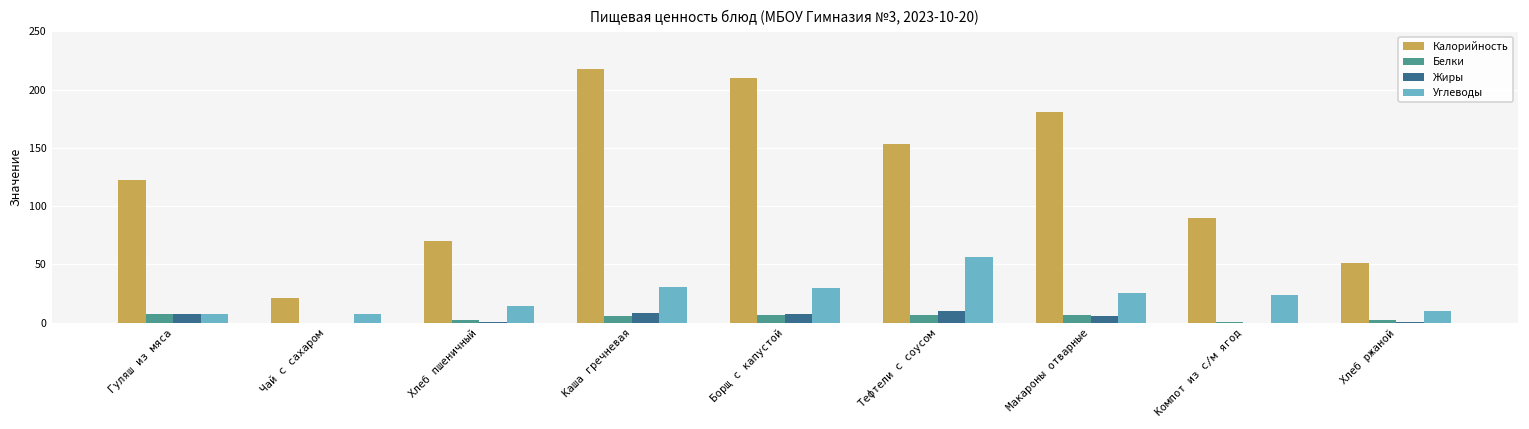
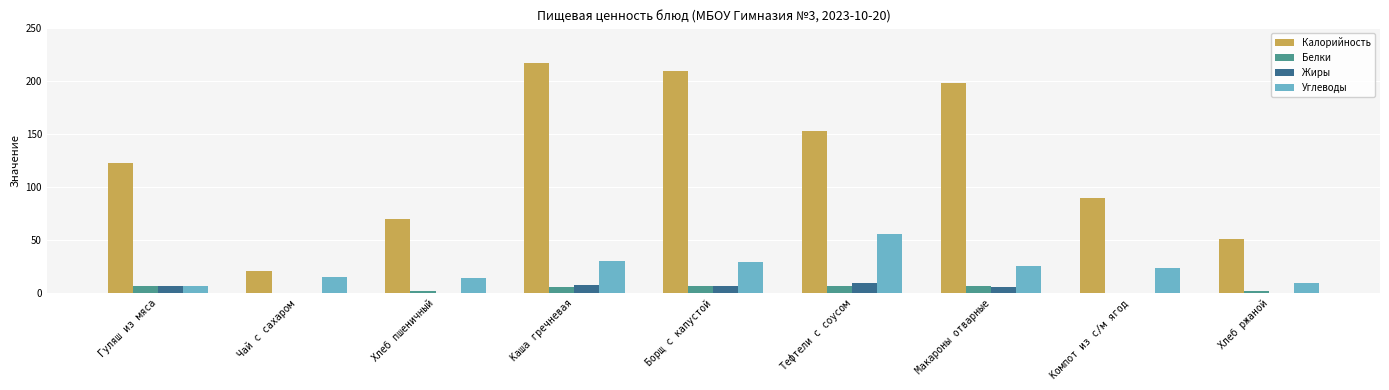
  {
    "Калорийность": {
      "Гуляш из мяса": 123,
      "Чай с сахаром": 21,
      "Хлеб пшеничный": 70,
      "Каша гречневая": 218,
      "Борщ с капустой": 210,
      "Тефтели с соусом": 153,
-     "Макароны отварные": 181,
+     "Макароны отварные": 199,
      "Компот из с/м ягод": 90,
      "Хлеб ржаной": 51
    },
    "Углеводы": {
      "Гуляш из мяса": 7,
-     "Чай с сахаром": 7,
+     "Чай с сахаром": 15,
      "Хлеб пшеничный": 14,
      "Каша гречневая": 30,
      "Борщ с капустой": 30,
      "Тефтели с соусом": 56,
      "Макароны отварные": 25,
      "Компот из с/м ягод": 24,
      "Хлеб ржаной": 10
    }
  }
